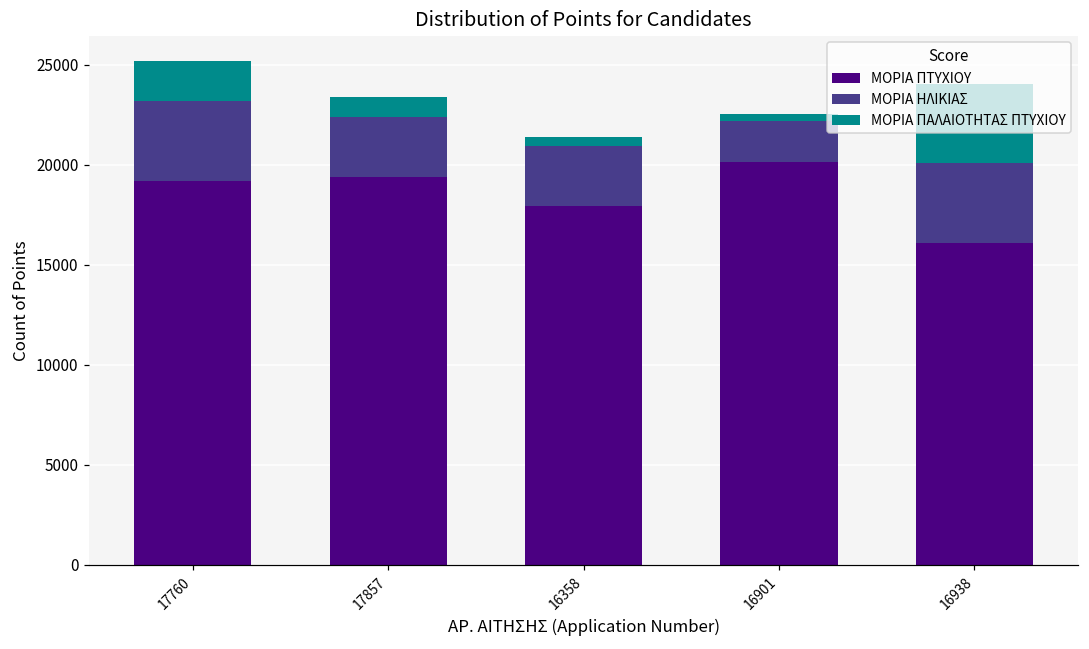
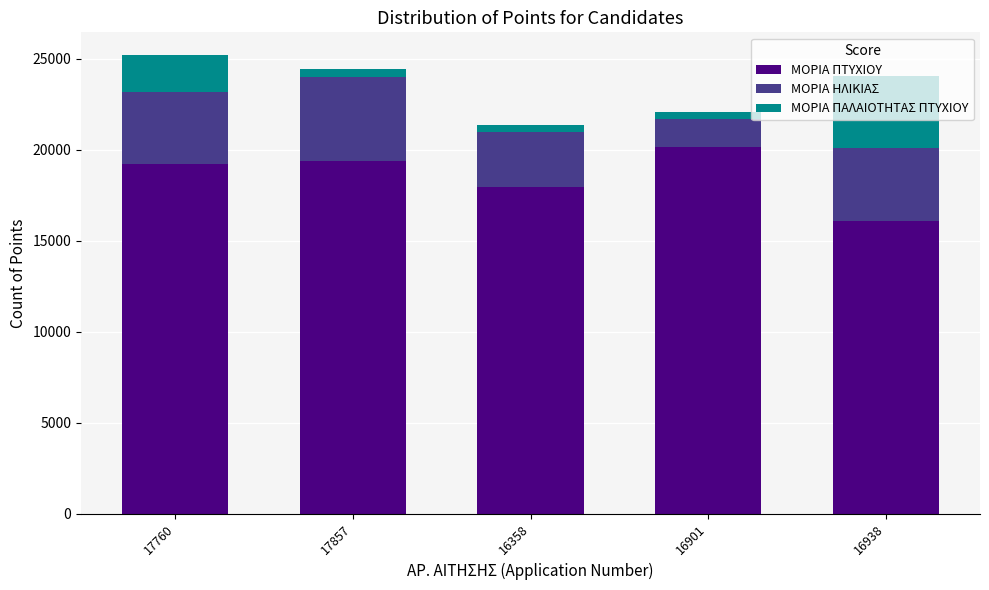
  {
    "ΜΟΡΙΑ ΠΤΥΧΙΟΥ": {
      "17760": 19200,
      "17857": 19400,
      "16358": 18000,
      "16901": 20200,
      "16938": 16100
    },
    "ΜΟΡΙΑ ΗΛΙΚΙΑΣ": {
      "17760": 4000,
-     "17857": 3000,
+     "17857": 4600,
      "16358": 3000,
-     "16901": 2000,
+     "16901": 1600,
      "16938": 4000
    },
    "ΜΟΡΙΑ ΠΑΛΑΙΟΤΗΤΑΣ ΠΤΥΧΙΟΥ": {
      "17760": 2000,
-     "17857": 1000,
+     "17857": 400,
      "16358": 400,
      "16901": 400
    }
  }
